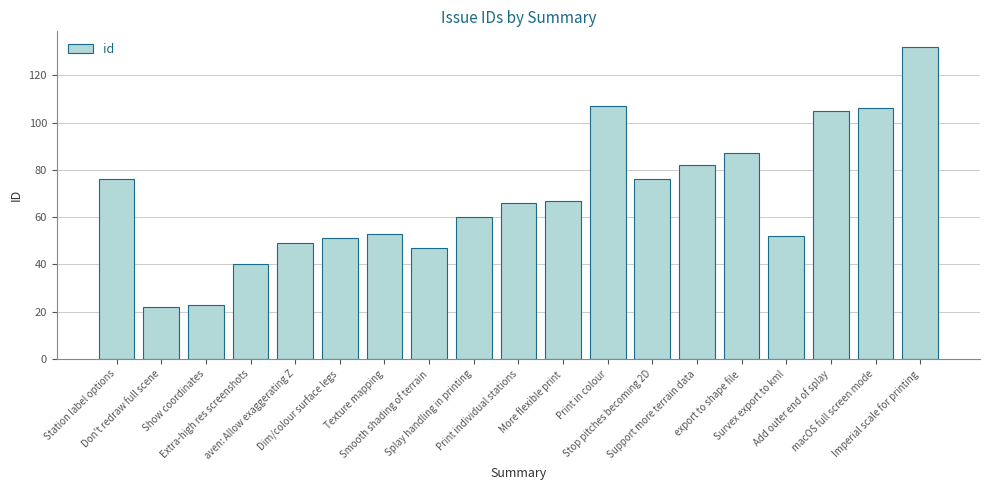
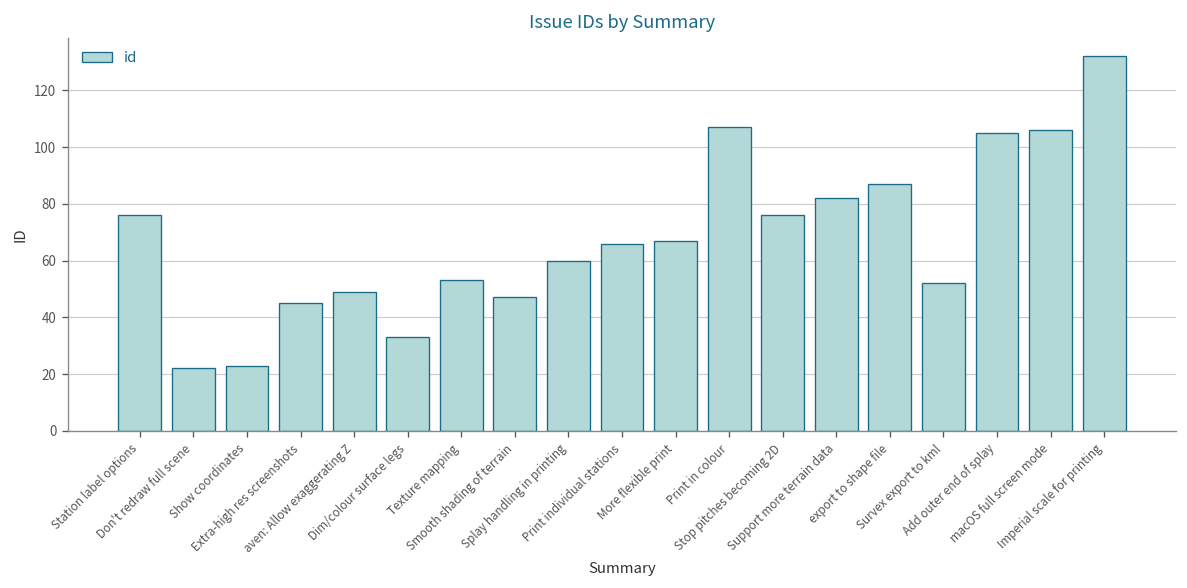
  {
    "Station label options": 76,
    "Don't redraw full scene": 22,
    "Show coordinates": 23,
-   "Extra-high res screenshots": 40,
+   "Extra-high res screenshots": 45,
    "aven: Allow exaggerating Z": 49,
-   "Dim/colour surface legs": 51,
+   "Dim/colour surface legs": 33,
    "Texture mapping": 53,
    "Smooth shading of terrain": 47,
    "Splay handling in printing": 60,
    "Print individual stations": 66,
    "More flexible print": 67,
    "Print in colour": 107,
    "Stop pitches becoming 2D": 76,
    "Support more terrain data": 82,
    "export to shape file": 87,
    "Survex export to kml": 52,
    "Add outer end of splay": 105,
    "macOS full screen mode": 106,
    "Imperial scale for printing": 132
  }
